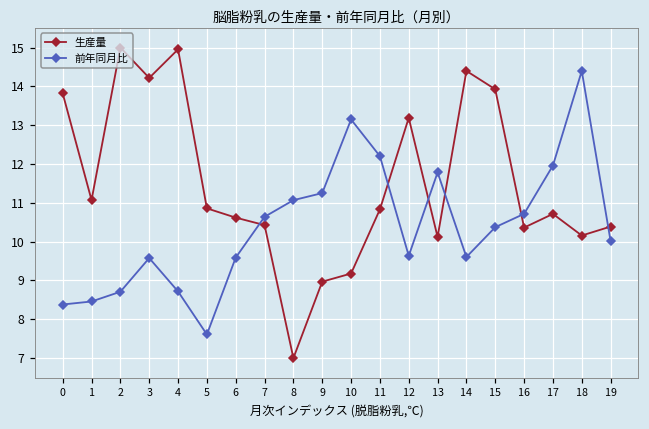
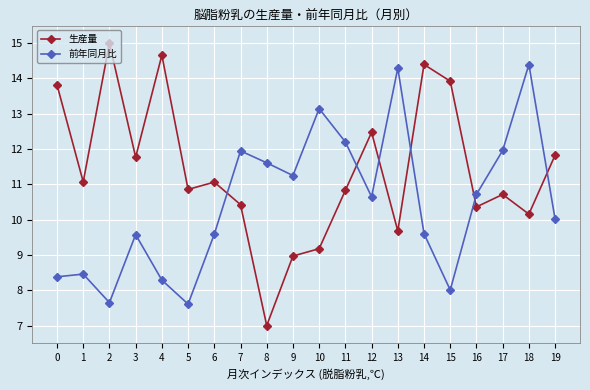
  {
    "生産量": {
      "0": 13.8,
      "1": 11.1,
-     "3": 14.2,
-     "4": 15.0,
+     "3": 11.8,
+     "4": 14.7,
      "5": 10.9,
-     "6": 10.6,
+     "6": 11.1,
      "7": 10.4,
      "8": 7.0,
      "9": 9.0,
      "10": 9.2,
      "11": 10.8,
-     "12": 13.2,
-     "13": 10.1,
+     "12": 12.5,
+     "13": 9.7,
      "14": 14.4,
      "15": 13.9,
      "16": 10.4,
      "17": 10.7,
      "18": 10.2,
-     "19": 10.4
+     "19": 11.8
    },
    "前年同月比": {
      "0": 8.4,
      "1": 8.5,
-     "2": 8.7,
+     "2": 7.7,
      "3": 9.6,
-     "4": 8.7,
+     "4": 8.3,
      "5": 7.6,
      "6": 9.6,
-     "7": 10.6,
-     "8": 11.1,
+     "7": 11.9,
+     "8": 11.6,
      "9": 11.3,
      "10": 13.1,
      "11": 12.2,
-     "12": 9.6,
-     "13": 11.8,
+     "12": 10.6,
+     "13": 14.3,
      "14": 9.6,
-     "15": 10.4,
+     "15": 8.0,
      "16": 10.7,
      "17": 12.0,
      "18": 14.4,
      "19": 10.0
    }
  }
